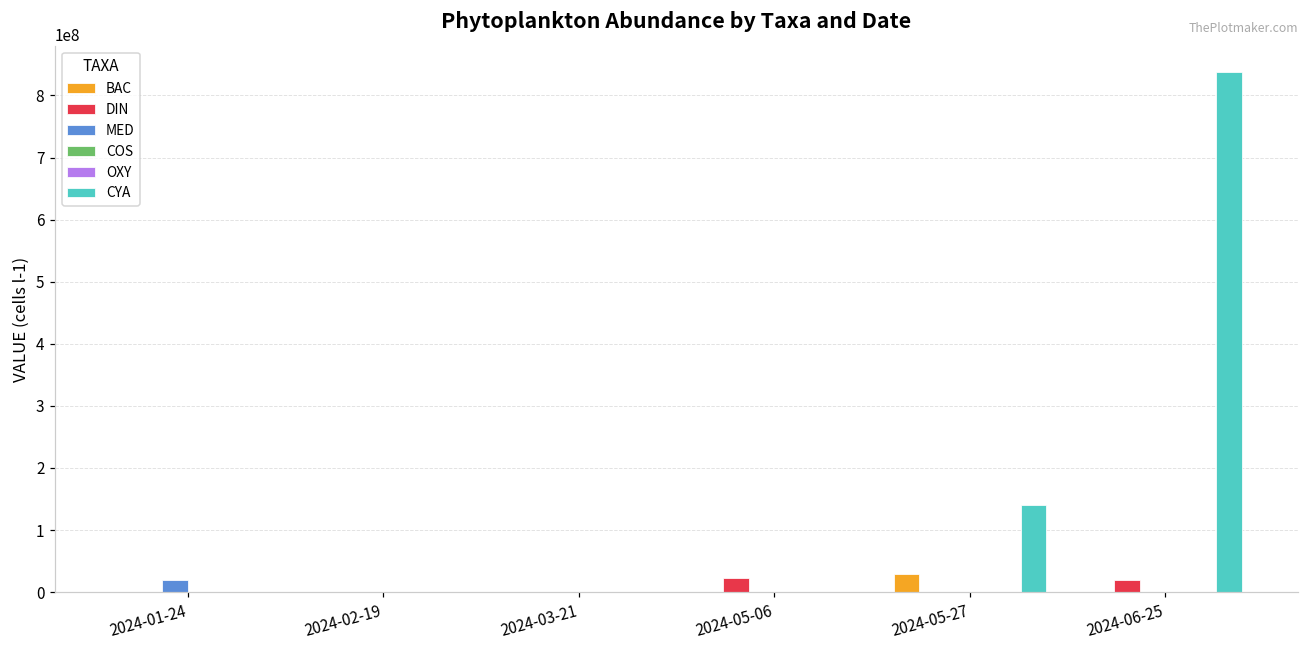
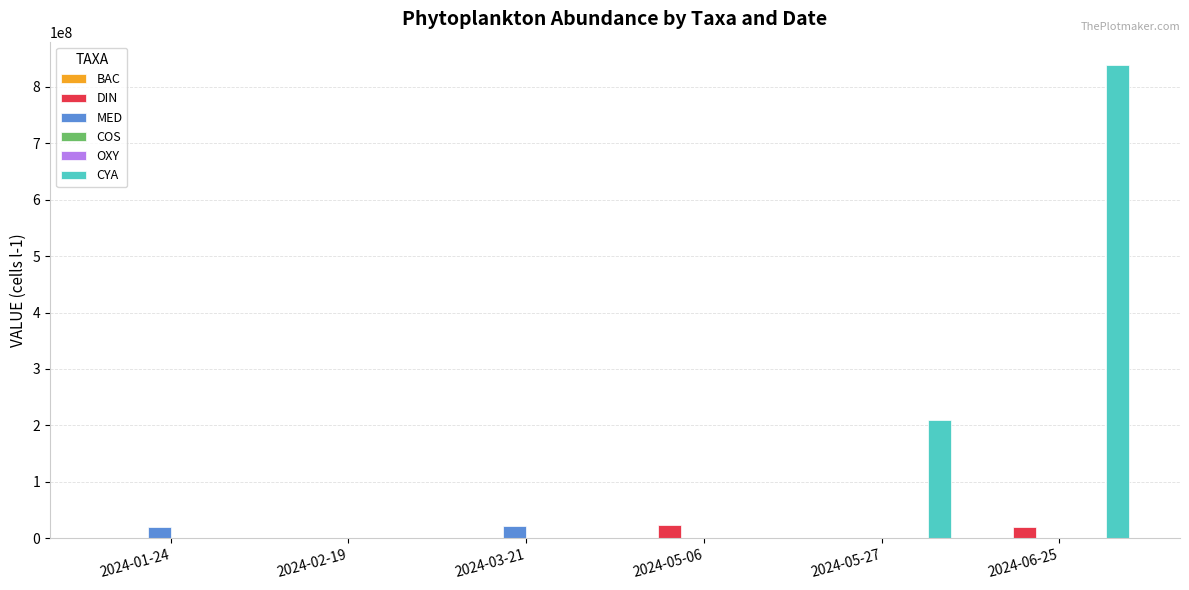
  {
    "BAC": {
-     "2024-05-27": 30000000
+     "2024-05-27": 0
    },
    "DIN": {
      "2024-02-19": 0,
      "2024-05-06": 20000000,
      "2024-06-25": 20000000
    },
    "MED": {
      "2024-01-24": 20000000,
-     "2024-03-21": 0,
+     "2024-03-21": 20000000,
      "2024-06-25": 0
    },
    "COS": {
      "2024-03-21": 0,
      "2024-05-06": 0,
      "2024-05-27": 0,
      "2024-06-25": 0
    },
    "OXY": {
      "2024-02-19": 0,
      "2024-03-21": 0,
      "2024-05-06": 0,
      "2024-05-27": 0,
      "2024-06-25": 0
    },
    "CYA": {
      "2024-01-24": 0,
      "2024-02-19": 0,
      "2024-03-21": 0,
      "2024-05-06": 0,
-     "2024-05-27": 140000000,
+     "2024-05-27": 210000000,
      "2024-06-25": 840000000
    }
  }
